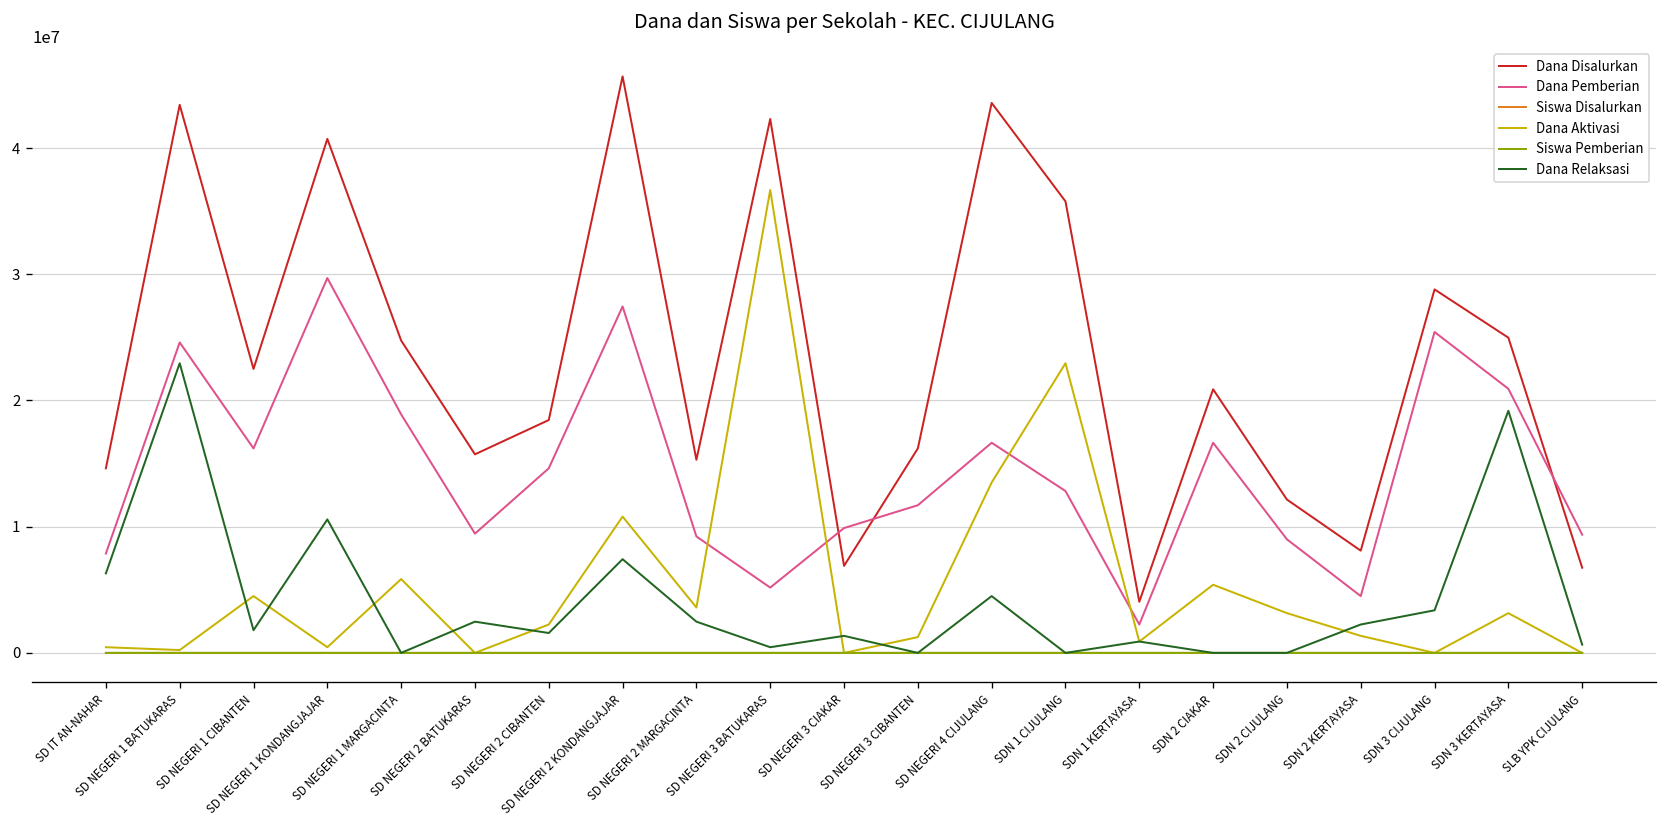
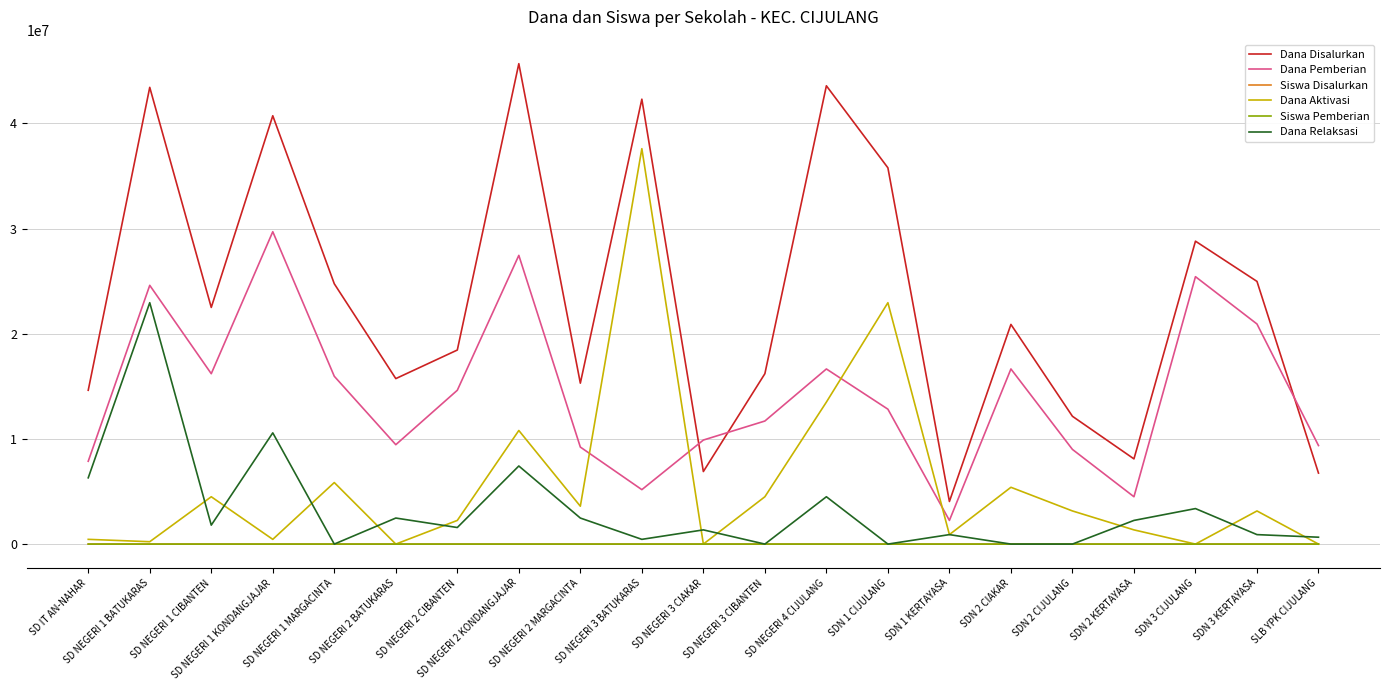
  {
    "Dana Disalurkan": {
      "SD IT AN-NAHAR": 14600000,
      "SD NEGERI 1 BATUKARAS": 43400000,
      "SD NEGERI 1 CIBANTEN": 22500000,
      "SD NEGERI 1 KONDANGJAJAR": 40700000,
      "SD NEGERI 1 MARGACINTA": 24800000,
      "SD NEGERI 2 BATUKARAS": 15700000,
      "SD NEGERI 2 CIBANTEN": 18500000,
      "SD NEGERI 2 KONDANGJAJAR": 45700000,
      "SD NEGERI 2 MARGACINTA": 15300000,
      "SD NEGERI 3 BATUKARAS": 42300000,
      "SD NEGERI 3 CIAKAR": 6900000,
      "SD NEGERI 3 CIBANTEN": 16200000,
      "SD NEGERI 4 CIJULANG": 43600000,
      "SDN 1 CIJULANG": 35800000,
      "SDN 1 KERTAYASA": 4100000,
      "SDN 2 CIAKAR": 20900000,
      "SDN 2 CIJULANG": 12200000,
      "SDN 2 KERTAYASA": 8100000,
      "SDN 3 CIJULANG": 28800000,
      "SDN 3 KERTAYASA": 25000000,
      "SLB YPK CIJULANG": 6800000
    },
    "Dana Pemberian": {
      "SD IT AN-NAHAR": 7900000,
      "SD NEGERI 1 BATUKARAS": 24600000,
      "SD NEGERI 1 CIBANTEN": 16200000,
      "SD NEGERI 1 KONDANGJAJAR": 29700000,
-     "SD NEGERI 1 MARGACINTA": 18900000,
+     "SD NEGERI 1 MARGACINTA": 16000000,
      "SD NEGERI 2 BATUKARAS": 9500000,
      "SD NEGERI 2 CIBANTEN": 14600000,
      "SD NEGERI 2 KONDANGJAJAR": 27500000,
      "SD NEGERI 2 MARGACINTA": 9200000,
      "SD NEGERI 3 BATUKARAS": 5200000,
      "SD NEGERI 3 CIAKAR": 9900000,
      "SD NEGERI 3 CIBANTEN": 11700000,
      "SD NEGERI 4 CIJULANG": 16700000,
      "SDN 1 CIJULANG": 12800000,
      "SDN 1 KERTAYASA": 2300000,
      "SDN 2 CIAKAR": 16700000,
      "SDN 2 CIJULANG": 9000000,
      "SDN 2 KERTAYASA": 4500000,
      "SDN 3 CIJULANG": 25400000,
      "SDN 3 KERTAYASA": 20900000,
      "SLB YPK CIJULANG": 9400000
    },
    "Siswa Pemberian": {
      "SD IT AN-NAHAR": 0,
      "SD NEGERI 1 CIBANTEN": 0,
      "SD NEGERI 1 KONDANGJAJAR": 0,
      "SD NEGERI 2 CIBANTEN": 0,
      "SD NEGERI 2 KONDANGJAJAR": 0,
      "SD NEGERI 2 MARGACINTA": 0,
      "SD NEGERI 3 BATUKARAS": 0,
      "SD NEGERI 4 CIJULANG": 0,
      "SDN 1 KERTAYASA": 0,
      "SDN 2 KERTAYASA": 0,
      "SDN 3 KERTAYASA": 0
    },
    "Dana Aktivasi": {
      "SD IT AN-NAHAR": 500000,
      "SD NEGERI 1 CIBANTEN": 4500000,
      "SD NEGERI 1 KONDANGJAJAR": 500000,
      "SD NEGERI 1 MARGACINTA": 5900000,
      "SD NEGERI 2 CIBANTEN": 2300000,
      "SD NEGERI 2 KONDANGJAJAR": 10800000,
      "SD NEGERI 2 MARGACINTA": 3600000,
-     "SD NEGERI 3 BATUKARAS": 36700000,
-     "SD NEGERI 3 CIBANTEN": 1300000,
+     "SD NEGERI 3 BATUKARAS": 37600000,
+     "SD NEGERI 3 CIBANTEN": 4500000,
      "SD NEGERI 4 CIJULANG": 13500000,
      "SDN 1 CIJULANG": 23000000,
      "SDN 2 CIAKAR": 5400000,
      "SDN 2 CIJULANG": 3200000,
      "SDN 2 KERTAYASA": 1400000,
      "SDN 3 KERTAYASA": 3200000
    },
    "Dana Relaksasi": {
      "SD IT AN-NAHAR": 6300000,
      "SD NEGERI 1 BATUKARAS": 23000000,
      "SD NEGERI 1 CIBANTEN": 1800000,
      "SD NEGERI 1 KONDANGJAJAR": 10600000,
      "SD NEGERI 2 BATUKARAS": 2500000,
      "SD NEGERI 2 CIBANTEN": 1600000,
      "SD NEGERI 2 KONDANGJAJAR": 7400000,
      "SD NEGERI 2 MARGACINTA": 2500000,
      "SD NEGERI 3 BATUKARAS": 500000,
      "SD NEGERI 3 CIAKAR": 1400000,
      "SD NEGERI 4 CIJULANG": 4500000,
      "SDN 2 KERTAYASA": 2300000,
      "SDN 3 CIJULANG": 3400000,
-     "SDN 3 KERTAYASA": 19200000,
+     "SDN 3 KERTAYASA": 900000,
      "SLB YPK CIJULANG": 700000
    }
  }
